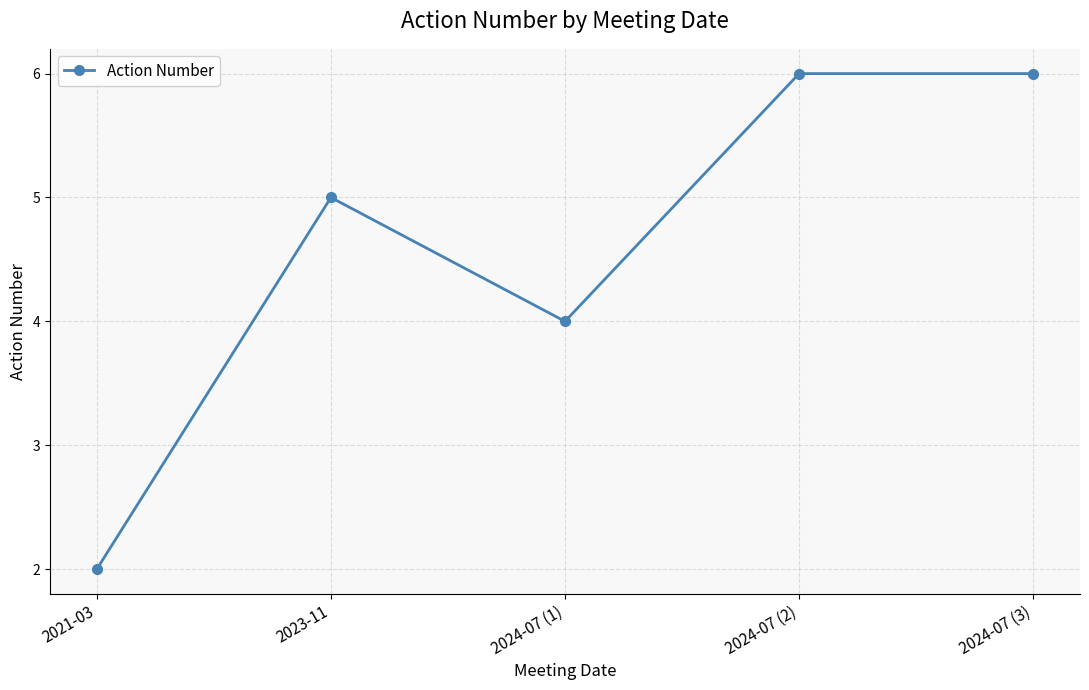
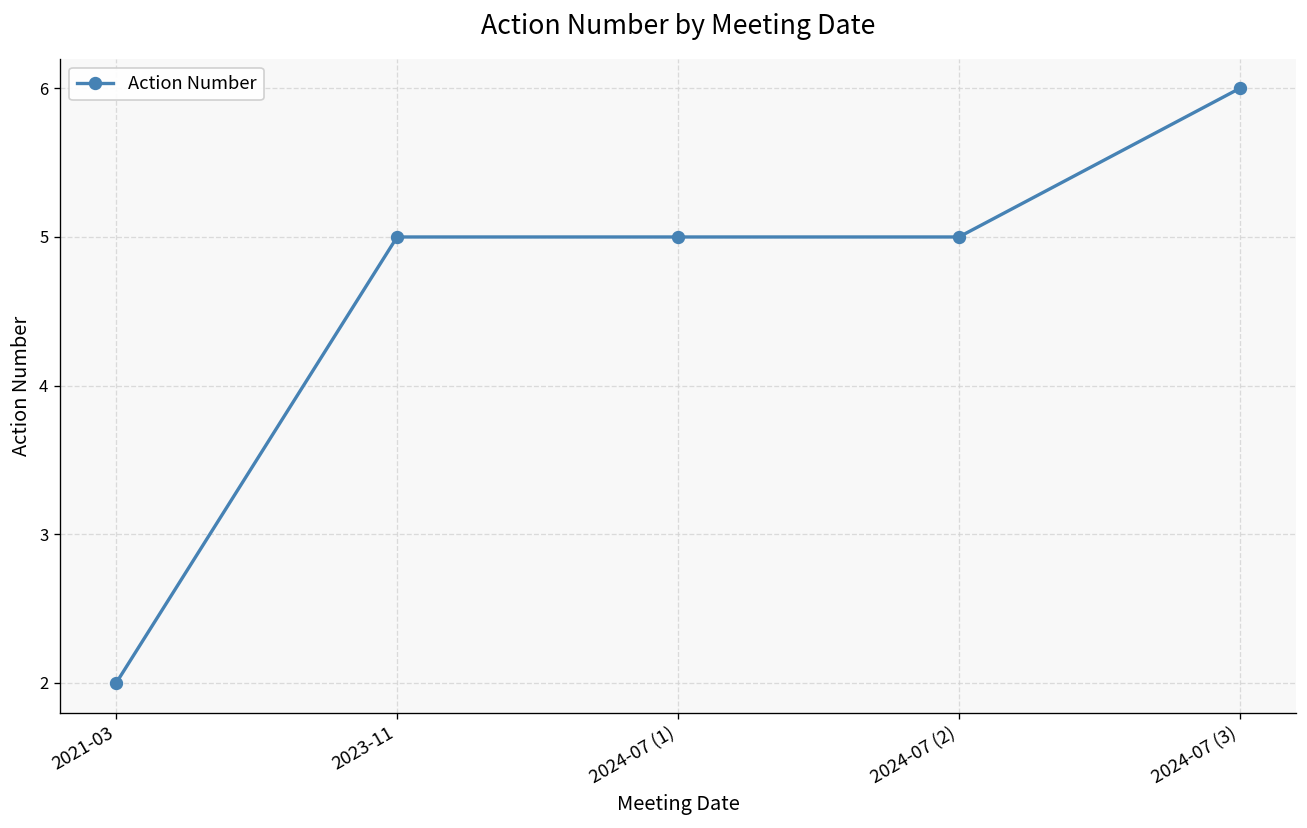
  {
    "2021-03": 2,
    "2023-11": 5,
-   "2024-07 (1)": 4,
-   "2024-07 (2)": 6,
+   "2024-07 (1)": 5,
+   "2024-07 (2)": 5,
    "2024-07 (3)": 6
  }
